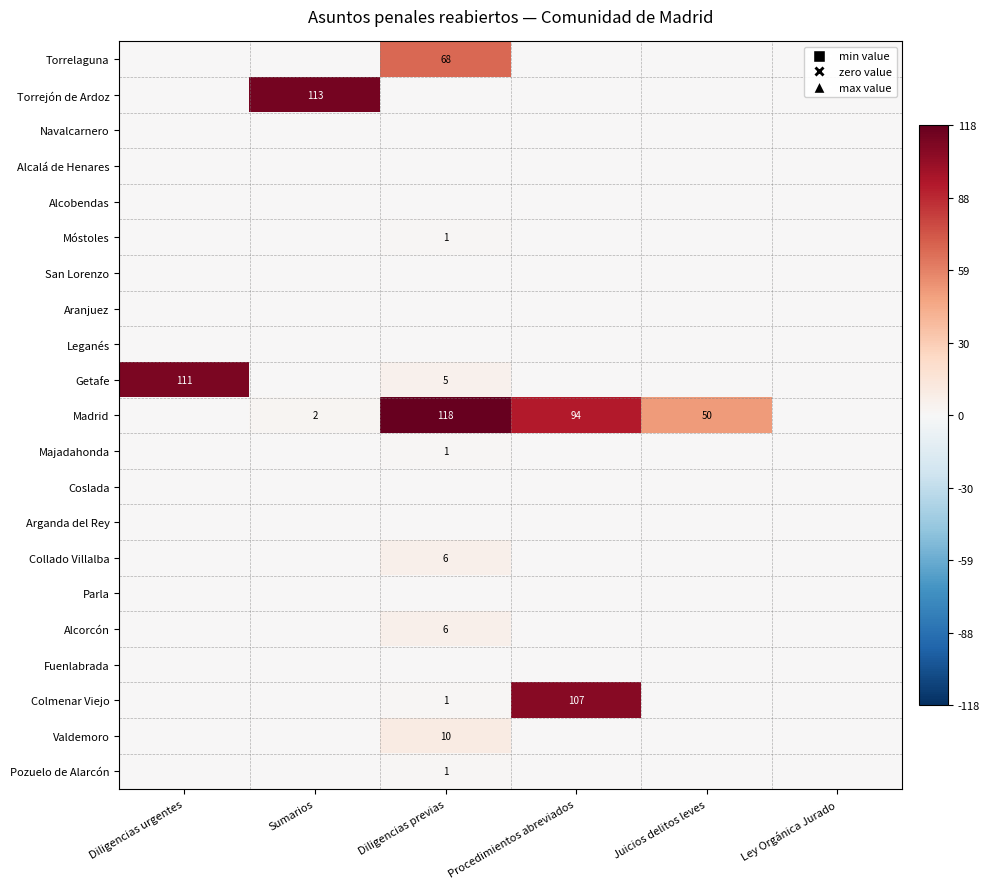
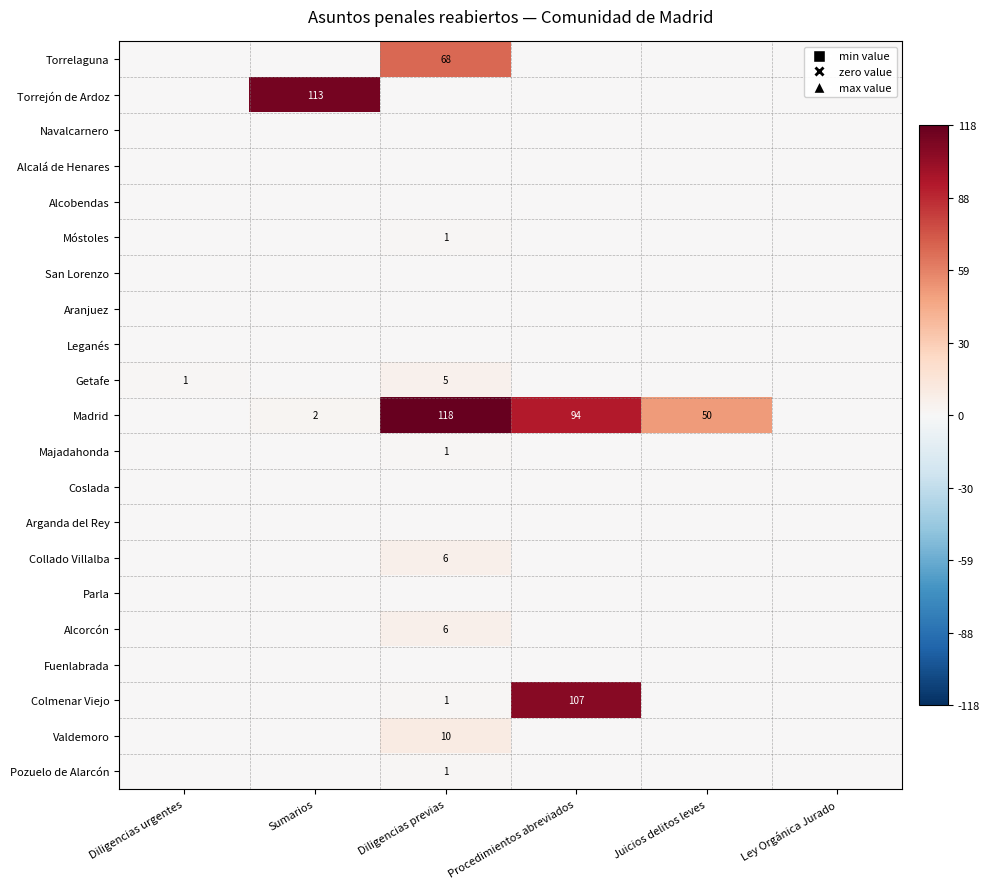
  {
    "Torrelaguna": {
      "Diligencias previas": 68
    },
    "Torrejón de Ardoz": {
      "Sumarios": 113
    },
    "Móstoles": {
      "Diligencias previas": 1
    },
    "Getafe": {
-     "Diligencias urgentes": 111,
+     "Diligencias urgentes": 1,
      "Diligencias previas": 5
    },
    "Madrid": {
      "Sumarios": 2,
      "Diligencias previas": 118,
      "Procedimientos abreviados": 94,
      "Juicios delitos leves": 50
    },
    "Majadahonda": {
      "Diligencias previas": 1
    },
    "Collado Villalba": {
      "Diligencias previas": 6
    },
    "Alcorcón": {
      "Diligencias previas": 6
    },
    "Colmenar Viejo": {
      "Diligencias previas": 1,
      "Procedimientos abreviados": 107
    },
    "Valdemoro": {
      "Diligencias previas": 10
    },
    "Pozuelo de Alarcón": {
      "Diligencias previas": 1
    }
  }
